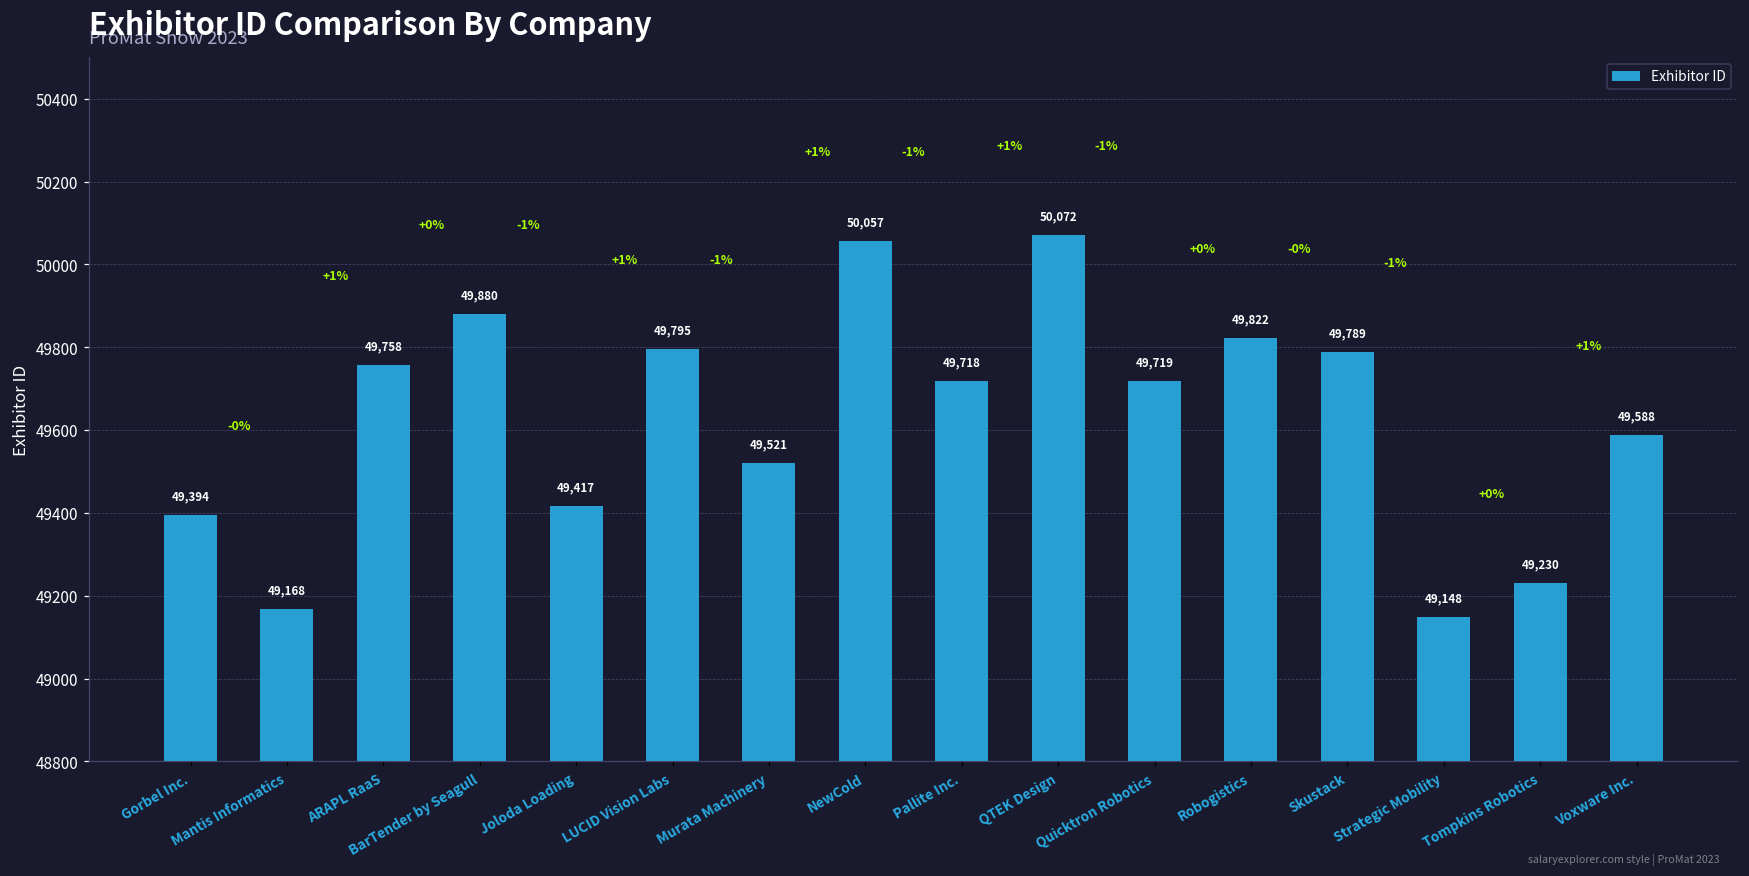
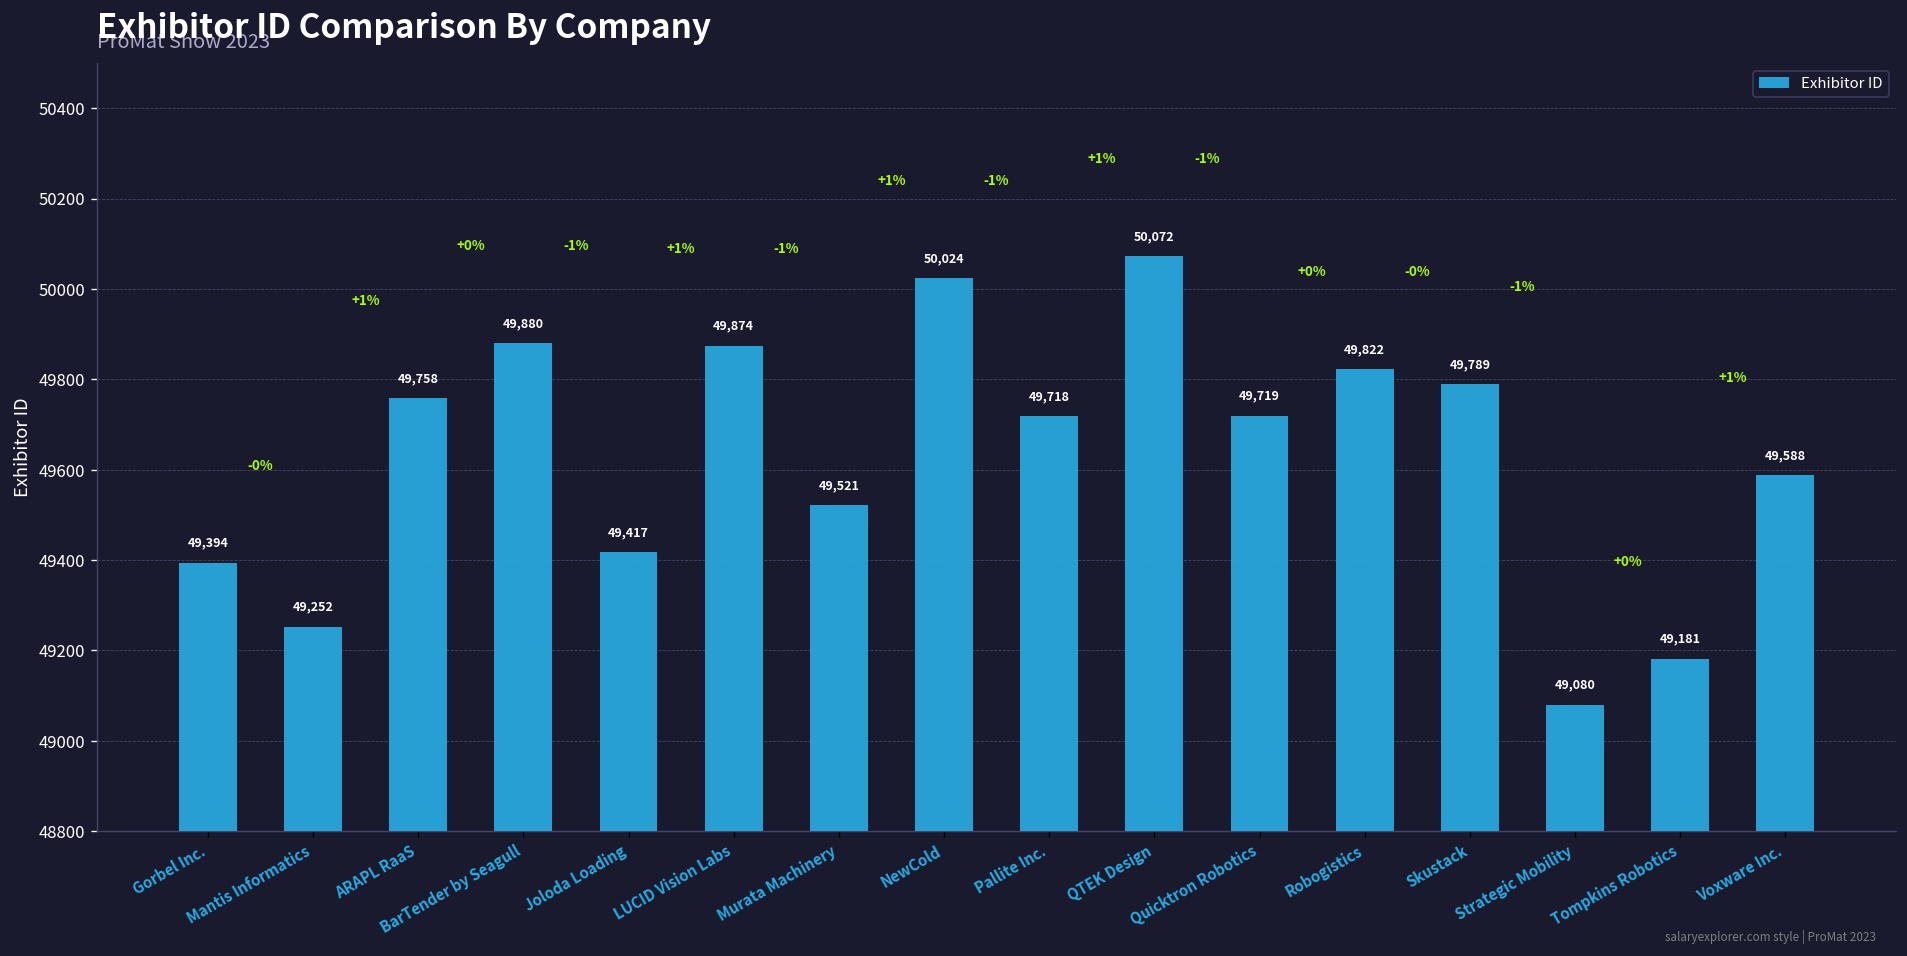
  {
    "Gorbel Inc.": "49,394",
-   "Mantis Informatics": "49,168",
+   "Mantis Informatics": "49,252",
    "ARAPL RaaS": "49,758",
    "BarTender by Seagull": "49,880",
    "Joloda Loading": "49,417",
-   "LUCID Vision Labs": "49,795",
+   "LUCID Vision Labs": "49,874",
    "Murata Machinery": "49,521",
-   "NewCold": "50,057",
+   "NewCold": "50,024",
    "Pallite Inc.": "49,718",
    "QTEK Design": "50,072",
    "Quicktron Robotics": "49,719",
    "Robogistics": "49,822",
    "Skustack": "49,789",
-   "Strategic Mobility": "49,148",
-   "Tompkins Robotics": "49,230",
+   "Strategic Mobility": "49,080",
+   "Tompkins Robotics": "49,181",
    "Voxware Inc.": "49,588"
  }
